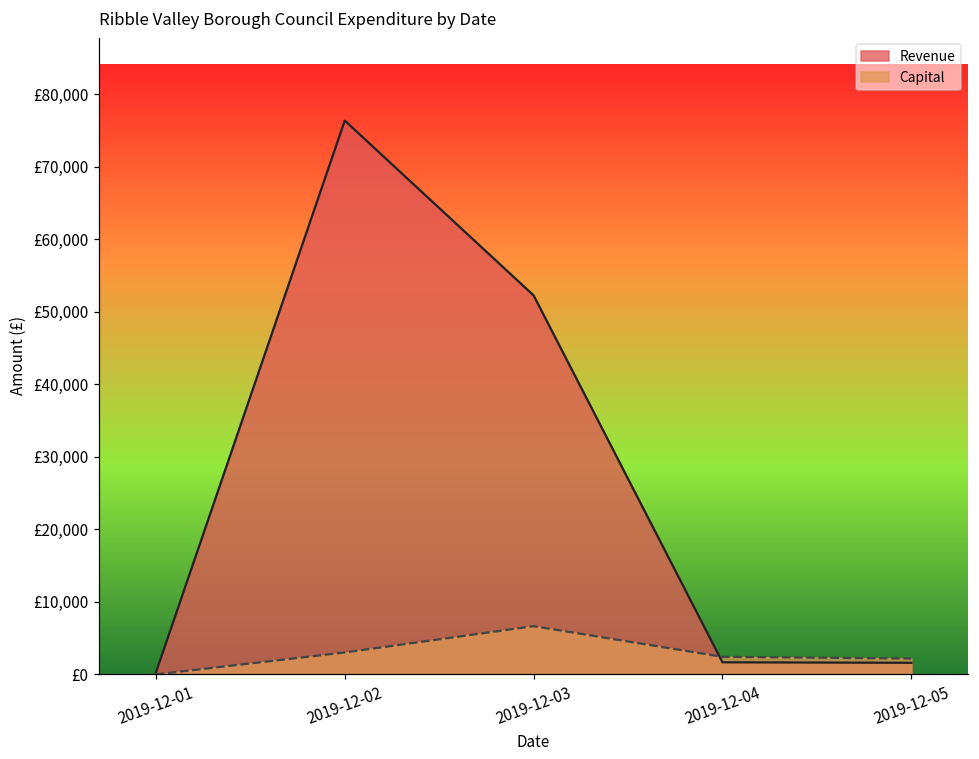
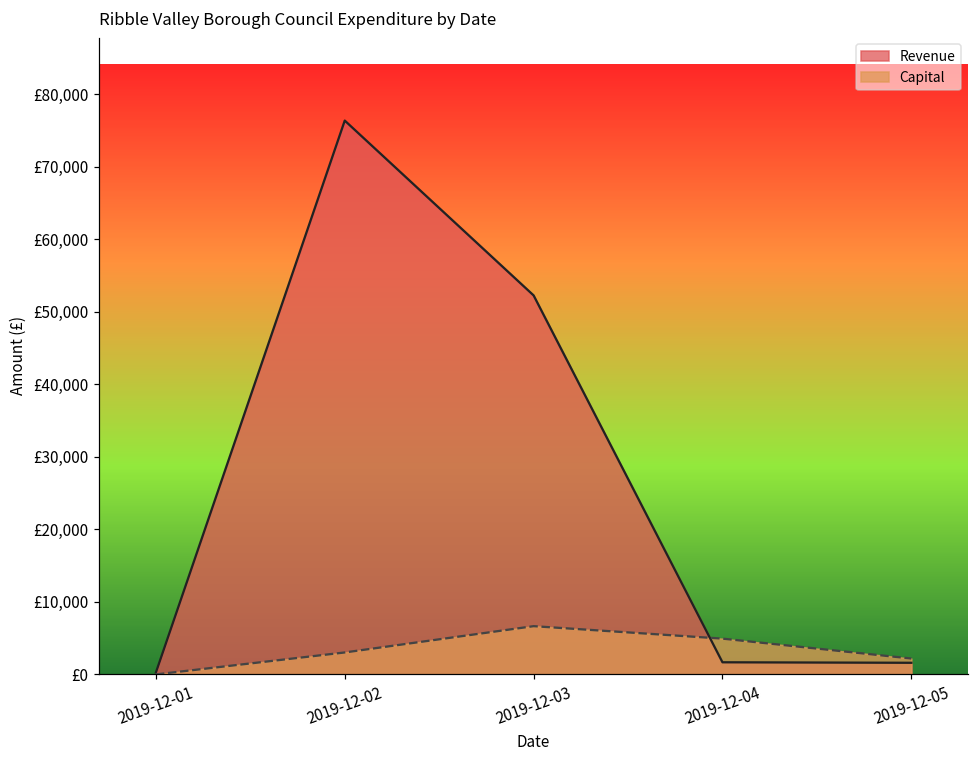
  {
    "Revenue": {
      "2019-12-02": "£76,000",
      "2019-12-03": "£52,000",
      "2019-12-04": "£2,000",
      "2019-12-05": "£2,000"
    },
    "Capital": {
      "2019-12-02": "£3,000",
      "2019-12-03": "£7,000",
-     "2019-12-04": "£2,000",
+     "2019-12-04": "£5,000",
      "2019-12-05": "£2,000"
    }
  }
